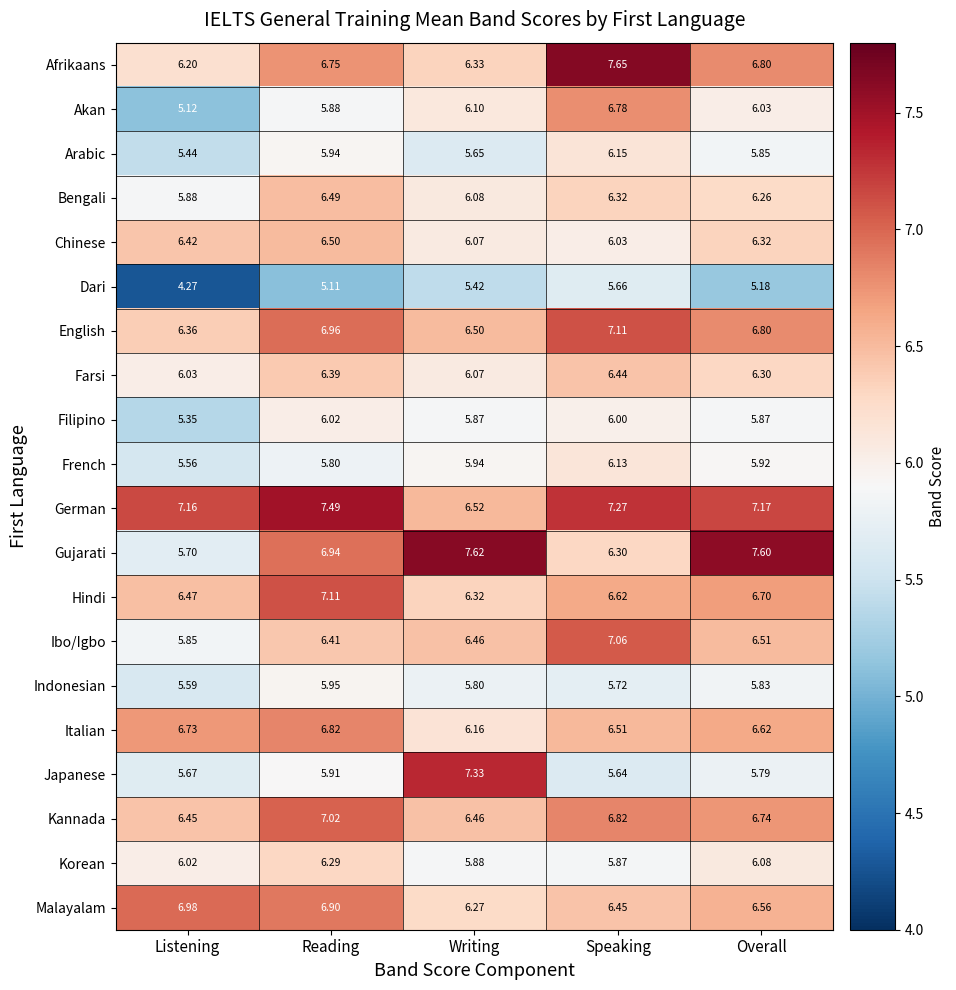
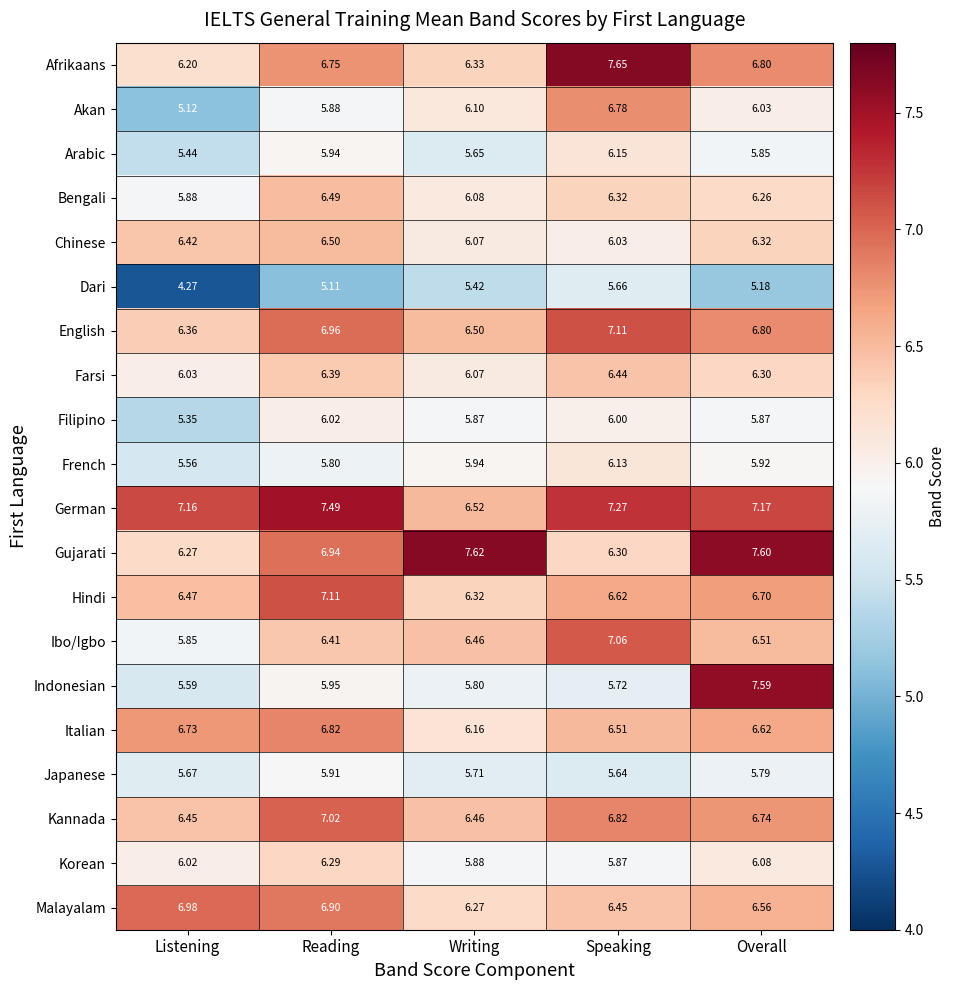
  {
    "Afrikaans": {
      "Listening": 6.20,
      "Reading": 6.75,
      "Writing": 6.33,
      "Speaking": 7.65,
      "Overall": 6.80
    },
    "Akan": {
      "Listening": 5.12,
      "Reading": 5.88,
      "Writing": 6.10,
      "Speaking": 6.78,
      "Overall": 6.03
    },
    "Arabic": {
      "Listening": 5.44,
      "Reading": 5.94,
      "Writing": 5.65,
      "Speaking": 6.15,
      "Overall": 5.85
    },
    "Bengali": {
      "Listening": 5.88,
      "Reading": 6.49,
      "Writing": 6.08,
      "Speaking": 6.32,
      "Overall": 6.26
    },
    "Chinese": {
      "Listening": 6.42,
      "Reading": 6.50,
      "Writing": 6.07,
      "Speaking": 6.03,
      "Overall": 6.32
    },
    "Dari": {
      "Listening": 4.27,
      "Reading": 5.11,
      "Writing": 5.42,
      "Speaking": 5.66,
      "Overall": 5.18
    },
    "English": {
      "Listening": 6.36,
      "Reading": 6.96,
      "Writing": 6.50,
      "Speaking": 7.11,
      "Overall": 6.80
    },
    "Farsi": {
      "Listening": 6.03,
      "Reading": 6.39,
      "Writing": 6.07,
      "Speaking": 6.44,
      "Overall": 6.30
    },
    "Filipino": {
      "Listening": 5.35,
      "Reading": 6.02,
      "Writing": 5.87,
      "Speaking": 6.00,
      "Overall": 5.87
    },
    "French": {
      "Listening": 5.56,
      "Reading": 5.80,
      "Writing": 5.94,
      "Speaking": 6.13,
      "Overall": 5.92
    },
    "German": {
      "Listening": 7.16,
      "Reading": 7.49,
      "Writing": 6.52,
      "Speaking": 7.27,
      "Overall": 7.17
    },
    "Gujarati": {
-     "Listening": 5.70,
+     "Listening": 6.27,
      "Reading": 6.94,
      "Writing": 7.62,
      "Speaking": 6.30,
      "Overall": 7.60
    },
    "Hindi": {
      "Listening": 6.47,
      "Reading": 7.11,
      "Writing": 6.32,
      "Speaking": 6.62,
      "Overall": 6.70
    },
    "Ibo/Igbo": {
      "Listening": 5.85,
      "Reading": 6.41,
      "Writing": 6.46,
      "Speaking": 7.06,
      "Overall": 6.51
    },
    "Indonesian": {
      "Listening": 5.59,
      "Reading": 5.95,
      "Writing": 5.80,
      "Speaking": 5.72,
-     "Overall": 5.83
+     "Overall": 7.59
    },
    "Italian": {
      "Listening": 6.73,
      "Reading": 6.82,
      "Writing": 6.16,
      "Speaking": 6.51,
      "Overall": 6.62
    },
    "Japanese": {
      "Listening": 5.67,
      "Reading": 5.91,
-     "Writing": 7.33,
+     "Writing": 5.71,
      "Speaking": 5.64,
      "Overall": 5.79
    },
    "Kannada": {
      "Listening": 6.45,
      "Reading": 7.02,
      "Writing": 6.46,
      "Speaking": 6.82,
      "Overall": 6.74
    },
    "Korean": {
      "Listening": 6.02,
      "Reading": 6.29,
      "Writing": 5.88,
      "Speaking": 5.87,
      "Overall": 6.08
    },
    "Malayalam": {
      "Listening": 6.98,
      "Reading": 6.90,
      "Writing": 6.27,
      "Speaking": 6.45,
      "Overall": 6.56
    }
  }
